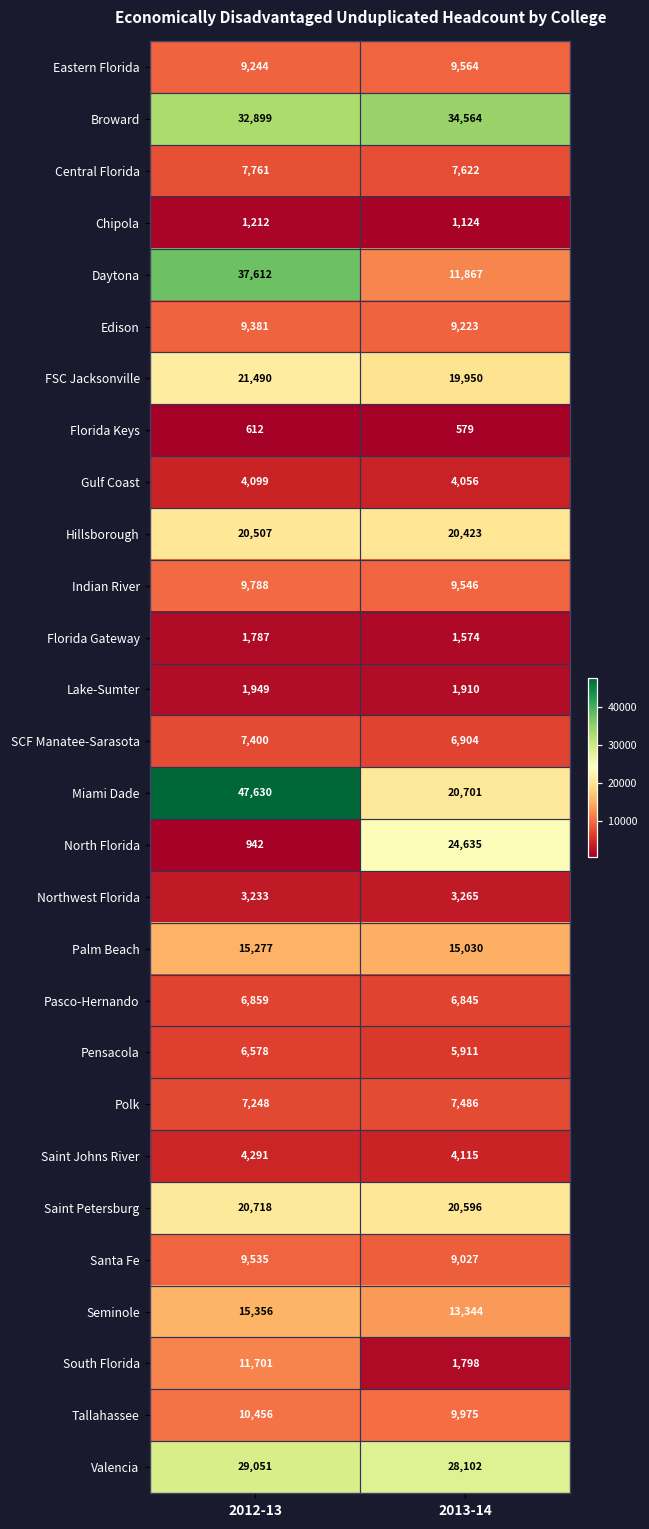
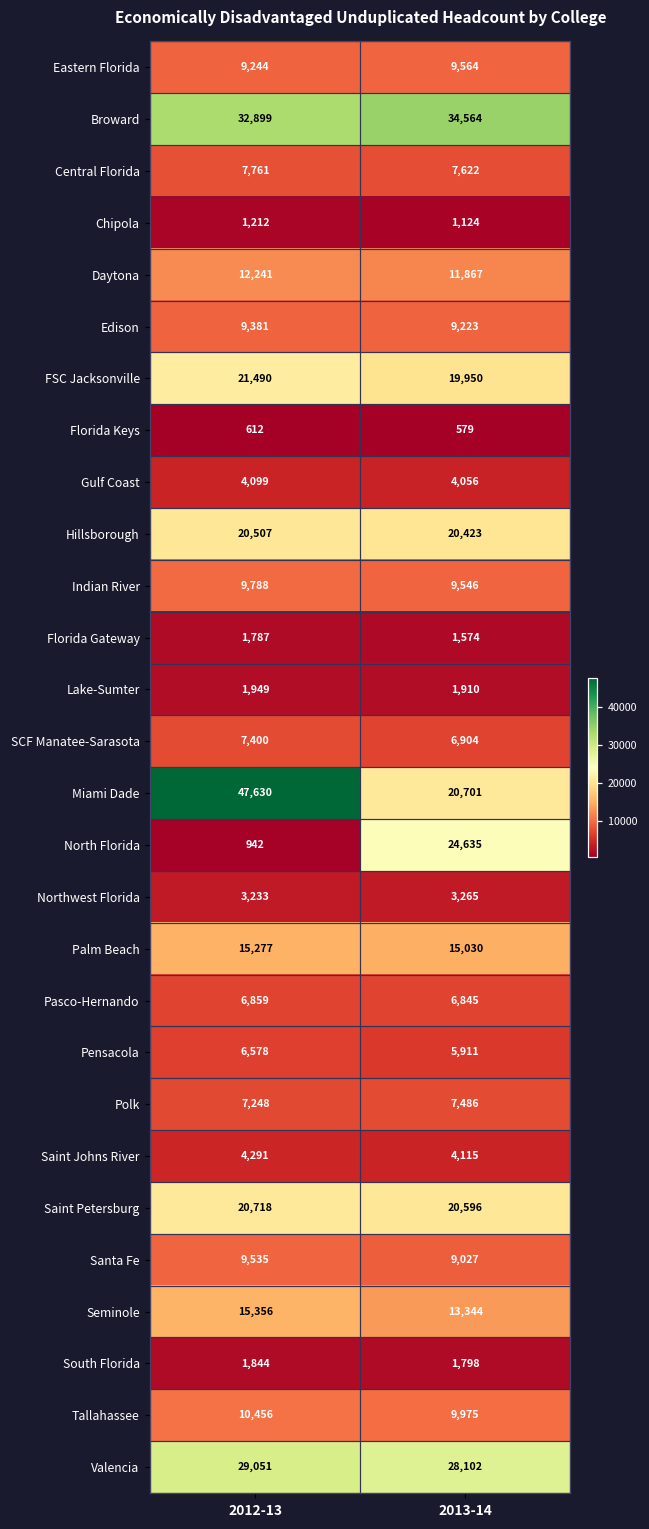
  {
    "Eastern Florida": {
      "2012-13": "9,244",
      "2013-14": "9,564"
    },
    "Broward": {
      "2012-13": "32,899",
      "2013-14": "34,564"
    },
    "Central Florida": {
      "2012-13": "7,761",
      "2013-14": "7,622"
    },
    "Chipola": {
      "2012-13": "1,212",
      "2013-14": "1,124"
    },
    "Daytona": {
-     "2012-13": "37,612",
+     "2012-13": "12,241",
      "2013-14": "11,867"
    },
    "Edison": {
      "2012-13": "9,381",
      "2013-14": "9,223"
    },
    "FSC Jacksonville": {
      "2012-13": "21,490",
      "2013-14": "19,950"
    },
    "Florida Keys": {
      "2012-13": "612",
      "2013-14": "579"
    },
    "Gulf Coast": {
      "2012-13": "4,099",
      "2013-14": "4,056"
    },
    "Hillsborough": {
      "2012-13": "20,507",
      "2013-14": "20,423"
    },
    "Indian River": {
      "2012-13": "9,788",
      "2013-14": "9,546"
    },
    "Florida Gateway": {
      "2012-13": "1,787",
      "2013-14": "1,574"
    },
    "Lake-Sumter": {
      "2012-13": "1,949",
      "2013-14": "1,910"
    },
    "SCF Manatee-Sarasota": {
      "2012-13": "7,400",
      "2013-14": "6,904"
    },
    "Miami Dade": {
      "2012-13": "47,630",
      "2013-14": "20,701"
    },
    "North Florida": {
      "2012-13": "942",
      "2013-14": "24,635"
    },
    "Northwest Florida": {
      "2012-13": "3,233",
      "2013-14": "3,265"
    },
    "Palm Beach": {
      "2012-13": "15,277",
      "2013-14": "15,030"
    },
    "Pasco-Hernando": {
      "2012-13": "6,859",
      "2013-14": "6,845"
    },
    "Pensacola": {
      "2012-13": "6,578",
      "2013-14": "5,911"
    },
    "Polk": {
      "2012-13": "7,248",
      "2013-14": "7,486"
    },
    "Saint Johns River": {
      "2012-13": "4,291",
      "2013-14": "4,115"
    },
    "Saint Petersburg": {
      "2012-13": "20,718",
      "2013-14": "20,596"
    },
    "Santa Fe": {
      "2012-13": "9,535",
      "2013-14": "9,027"
    },
    "Seminole": {
      "2012-13": "15,356",
      "2013-14": "13,344"
    },
    "South Florida": {
-     "2012-13": "11,701",
+     "2012-13": "1,844",
      "2013-14": "1,798"
    },
    "Tallahassee": {
      "2012-13": "10,456",
      "2013-14": "9,975"
    },
    "Valencia": {
      "2012-13": "29,051",
      "2013-14": "28,102"
    }
  }
